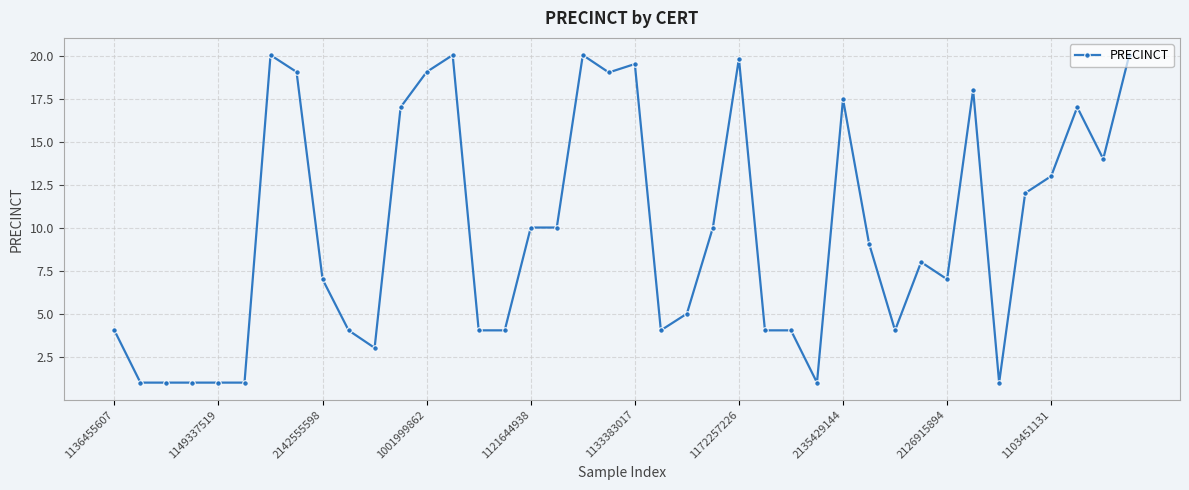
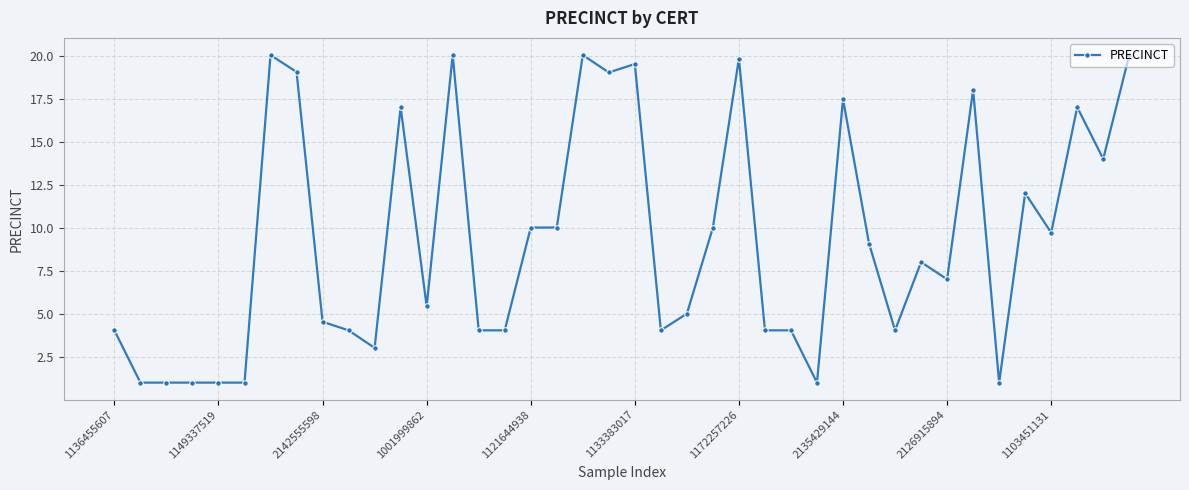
  {
    "1136455607": 4.1,
    "1149337519": 1.0,
-   "2142555598": 7.0,
-   "1001999862": 19.1,
+   "2142555598": 4.6,
+   "1001999862": 5.5,
    "1121644938": 10.0,
    "1133383017": 19.5,
    "1172257226": 19.9,
    "2135429144": 17.5,
    "2126915894": 7.0,
-   "1103451131": 13.0
+   "1103451131": 9.7
  }
